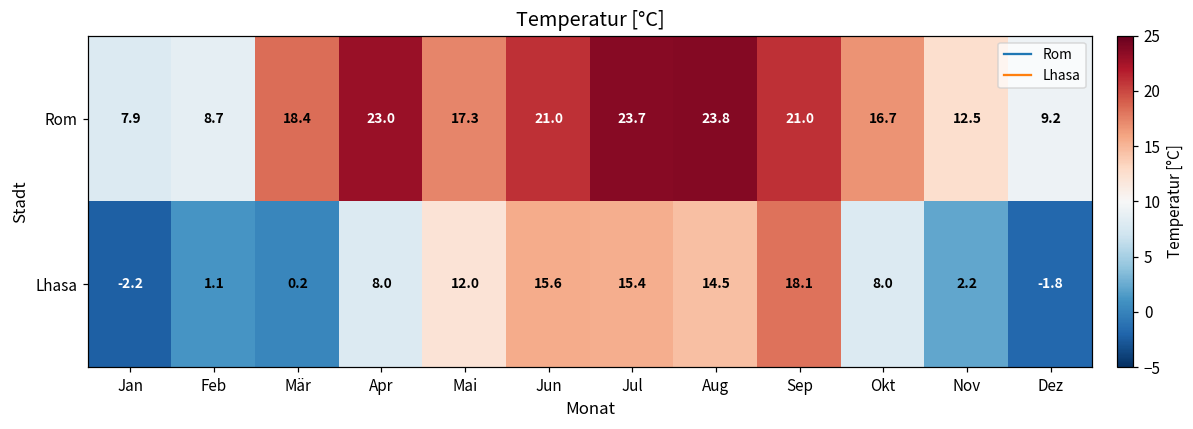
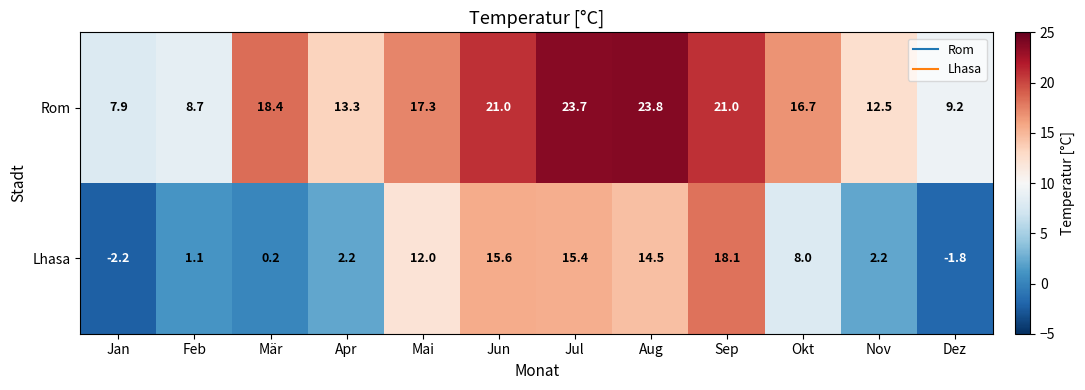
  {
    "Rom": {
      "Jan": 7.9,
      "Feb": 8.7,
      "Mär": 18.4,
-     "Apr": 23.0,
+     "Apr": 13.3,
      "Mai": 17.3,
      "Jun": 21.0,
      "Jul": 23.7,
      "Aug": 23.8,
      "Sep": 21.0,
      "Okt": 16.7,
      "Nov": 12.5,
      "Dez": 9.2
    },
    "Lhasa": {
      "Jan": -2.2,
      "Feb": 1.1,
      "Mär": 0.2,
-     "Apr": 8.0,
+     "Apr": 2.2,
      "Mai": 12.0,
      "Jun": 15.6,
      "Jul": 15.4,
      "Aug": 14.5,
      "Sep": 18.1,
      "Okt": 8.0,
      "Nov": 2.2,
      "Dez": -1.8
    }
  }
